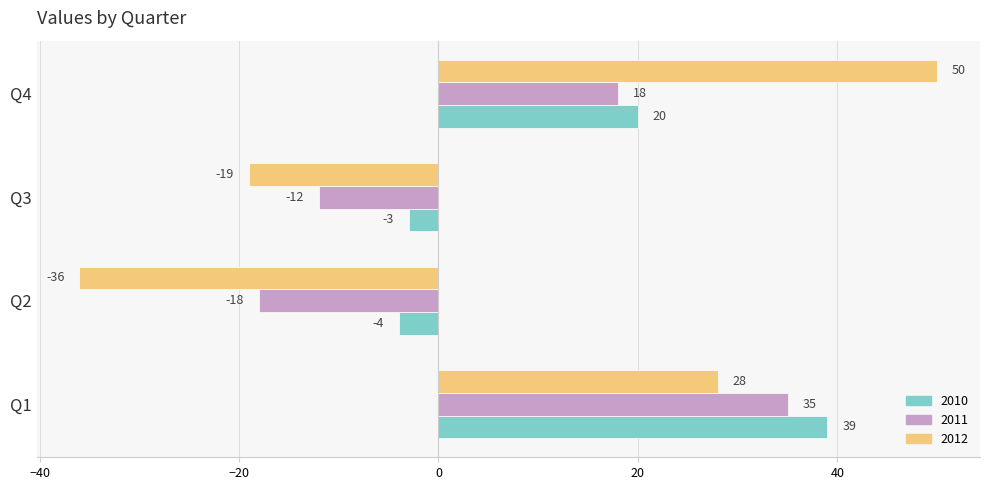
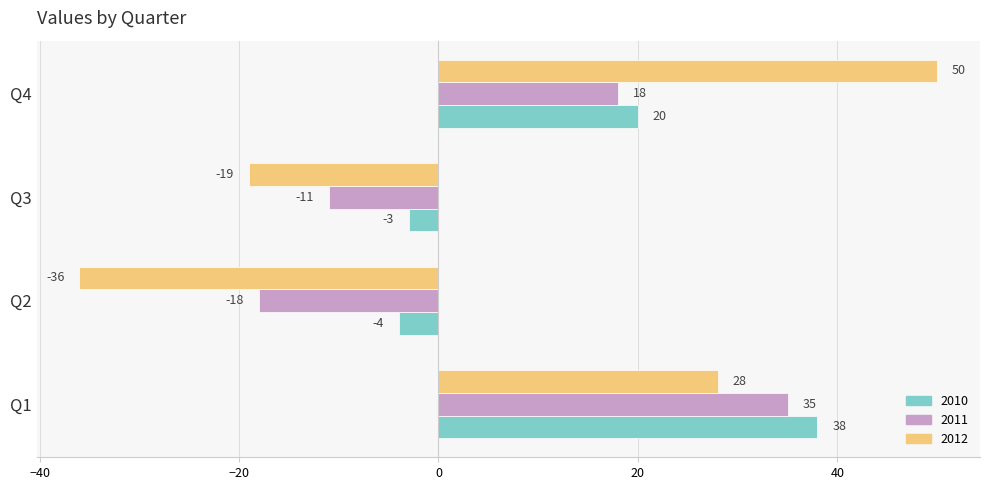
  {
    "2010": {
      "Q4": 20,
      "Q3": -3,
      "Q2": -4,
-     "Q1": 39
+     "Q1": 38
    },
    "2011": {
      "Q4": 18,
-     "Q3": -12,
+     "Q3": -11,
      "Q2": -18,
      "Q1": 35
    },
    "2012": {
      "Q4": 50,
      "Q3": -19,
      "Q2": -36,
      "Q1": 28
    }
  }
